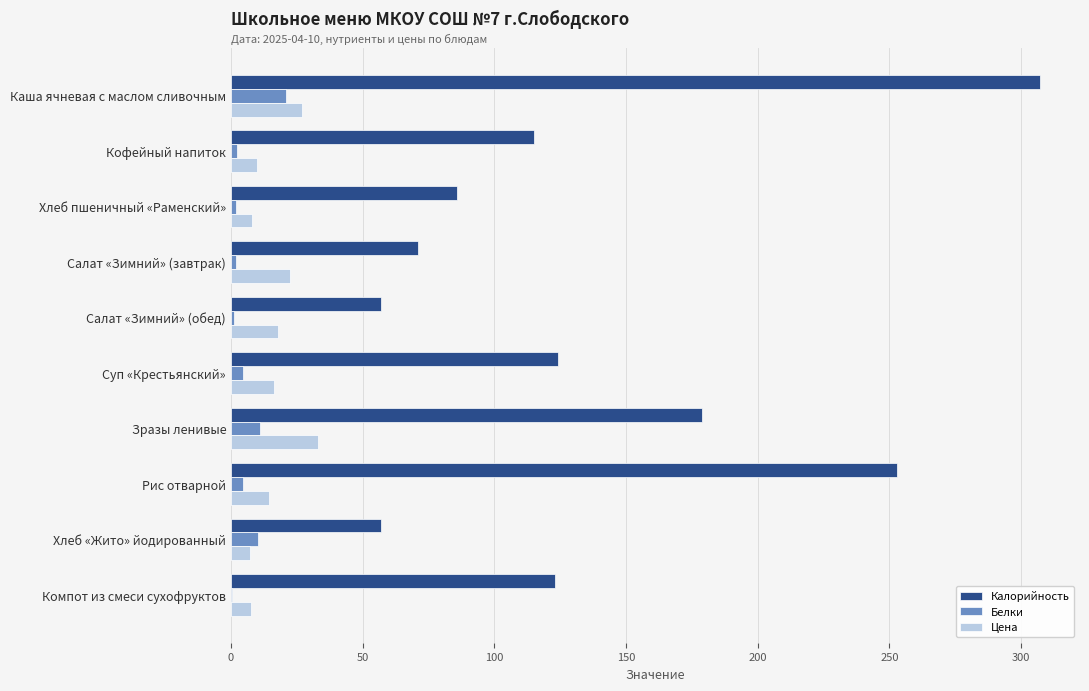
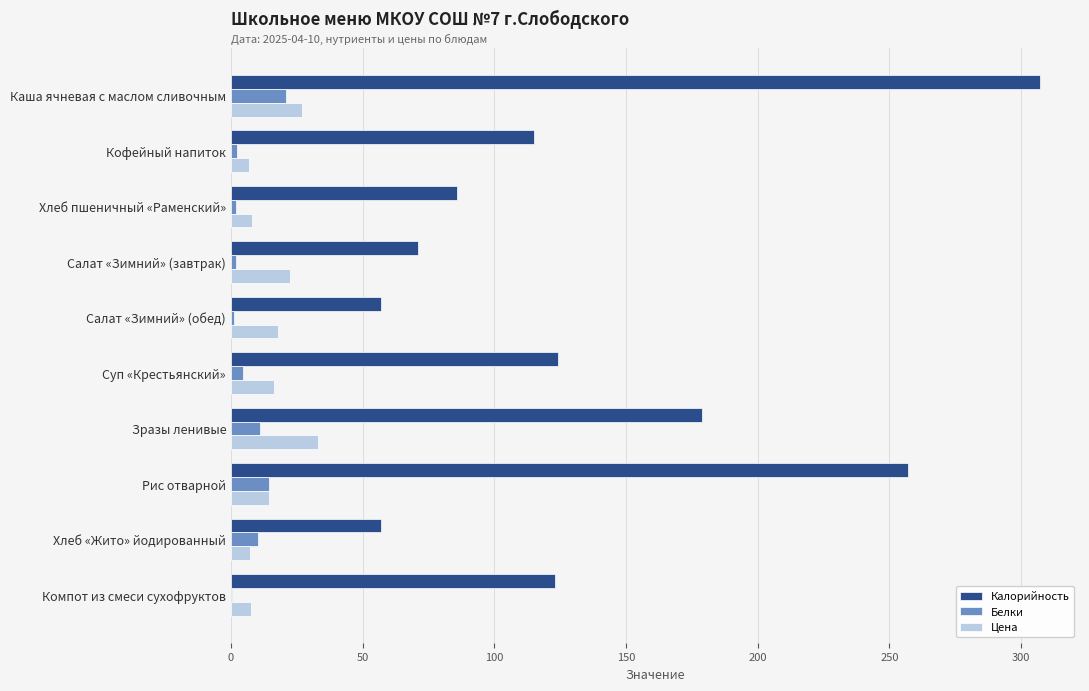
  {
    "Калорийность": {
      "Каша ячневая с маслом сливочным": 307,
      "Кофейный напиток": 115,
      "Хлеб пшеничный «Раменский»": 86,
      "Салат «Зимний» (завтрак)": 71,
      "Салат «Зимний» (обед)": 57,
      "Суп «Крестьянский»": 124,
      "Зразы ленивые": 179,
-     "Рис отварной": 253,
+     "Рис отварной": 257,
      "Хлеб «Жито» йодированный": 57,
      "Компот из смеси сухофруктов": 123
    },
    "Белки": {
      "Каша ячневая с маслом сливочным": 21,
      "Кофейный напиток": 2,
      "Хлеб пшеничный «Раменский»": 2,
      "Салат «Зимний» (завтрак)": 2,
      "Салат «Зимний» (обед)": 1,
      "Суп «Крестьянский»": 4,
      "Зразы ленивые": 11,
-     "Рис отварной": 5,
+     "Рис отварной": 15,
      "Хлеб «Жито» йодированный": 10
    },
    "Цена": {
      "Каша ячневая с маслом сливочным": 27,
-     "Кофейный напиток": 10,
+     "Кофейный напиток": 7,
      "Хлеб пшеничный «Раменский»": 8,
      "Салат «Зимний» (завтрак)": 22,
      "Салат «Зимний» (обед)": 18,
      "Суп «Крестьянский»": 16,
      "Зразы ленивые": 33,
      "Рис отварной": 14,
      "Хлеб «Жито» йодированный": 7,
      "Компот из смеси сухофруктов": 8
    }
  }
